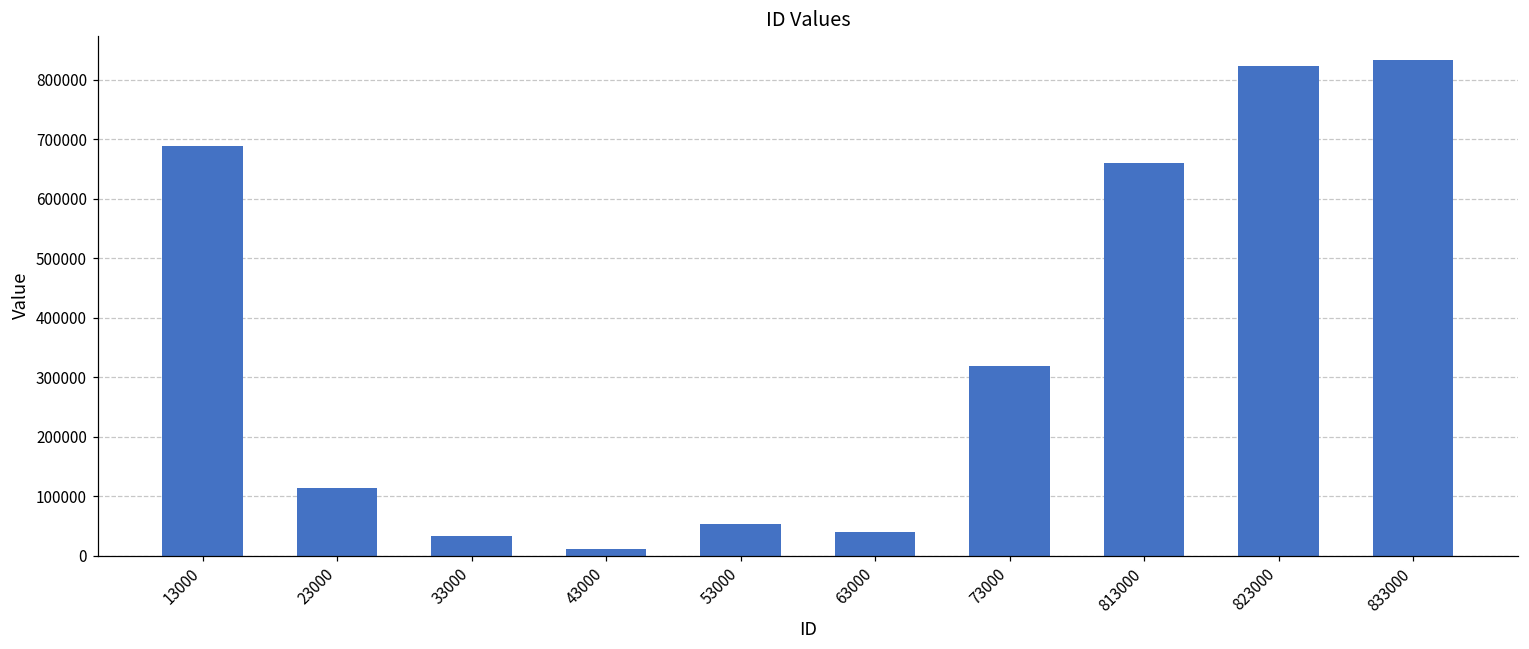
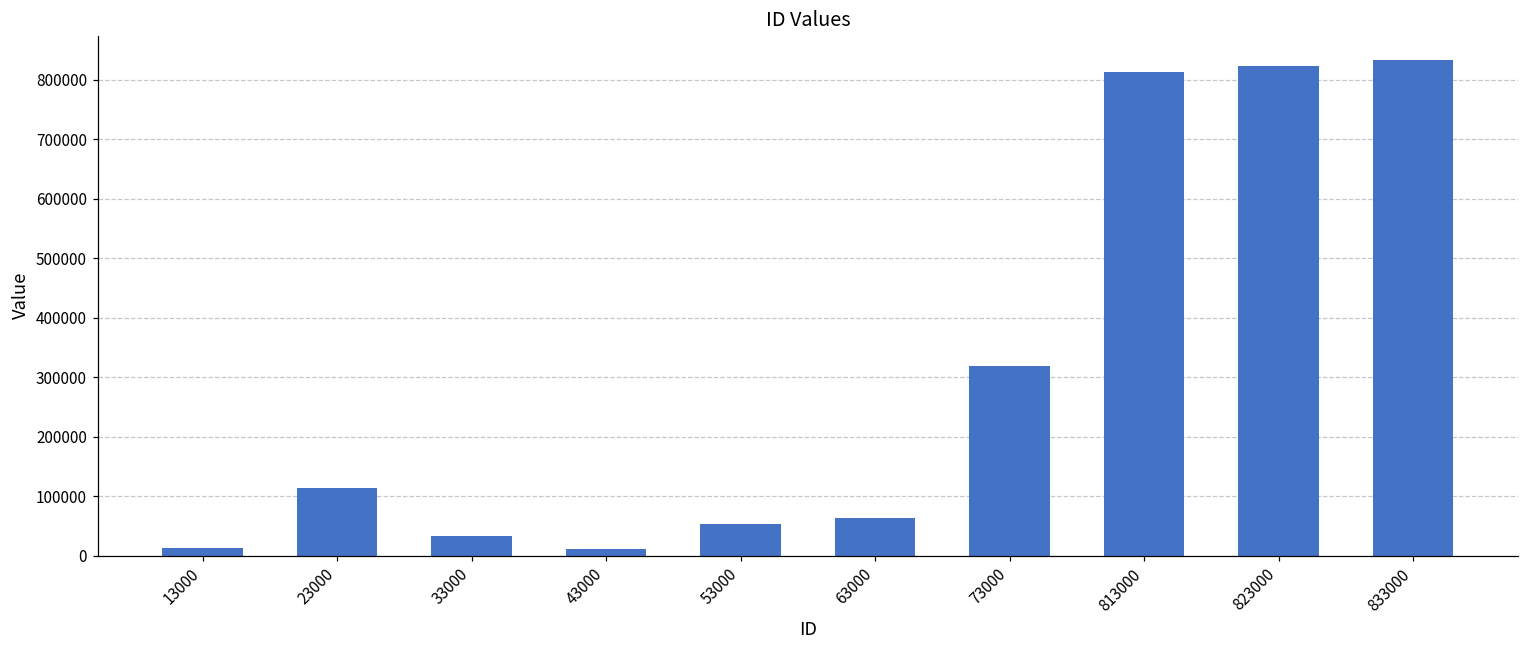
  {
-   "13000": 690000,
+   "13000": 10000,
    "23000": 110000,
    "33000": 30000,
    "43000": 10000,
    "53000": 50000,
-   "63000": 40000,
+   "63000": 60000,
    "73000": 320000,
-   "813000": 660000,
+   "813000": 810000,
    "823000": 820000,
    "833000": 830000
  }
